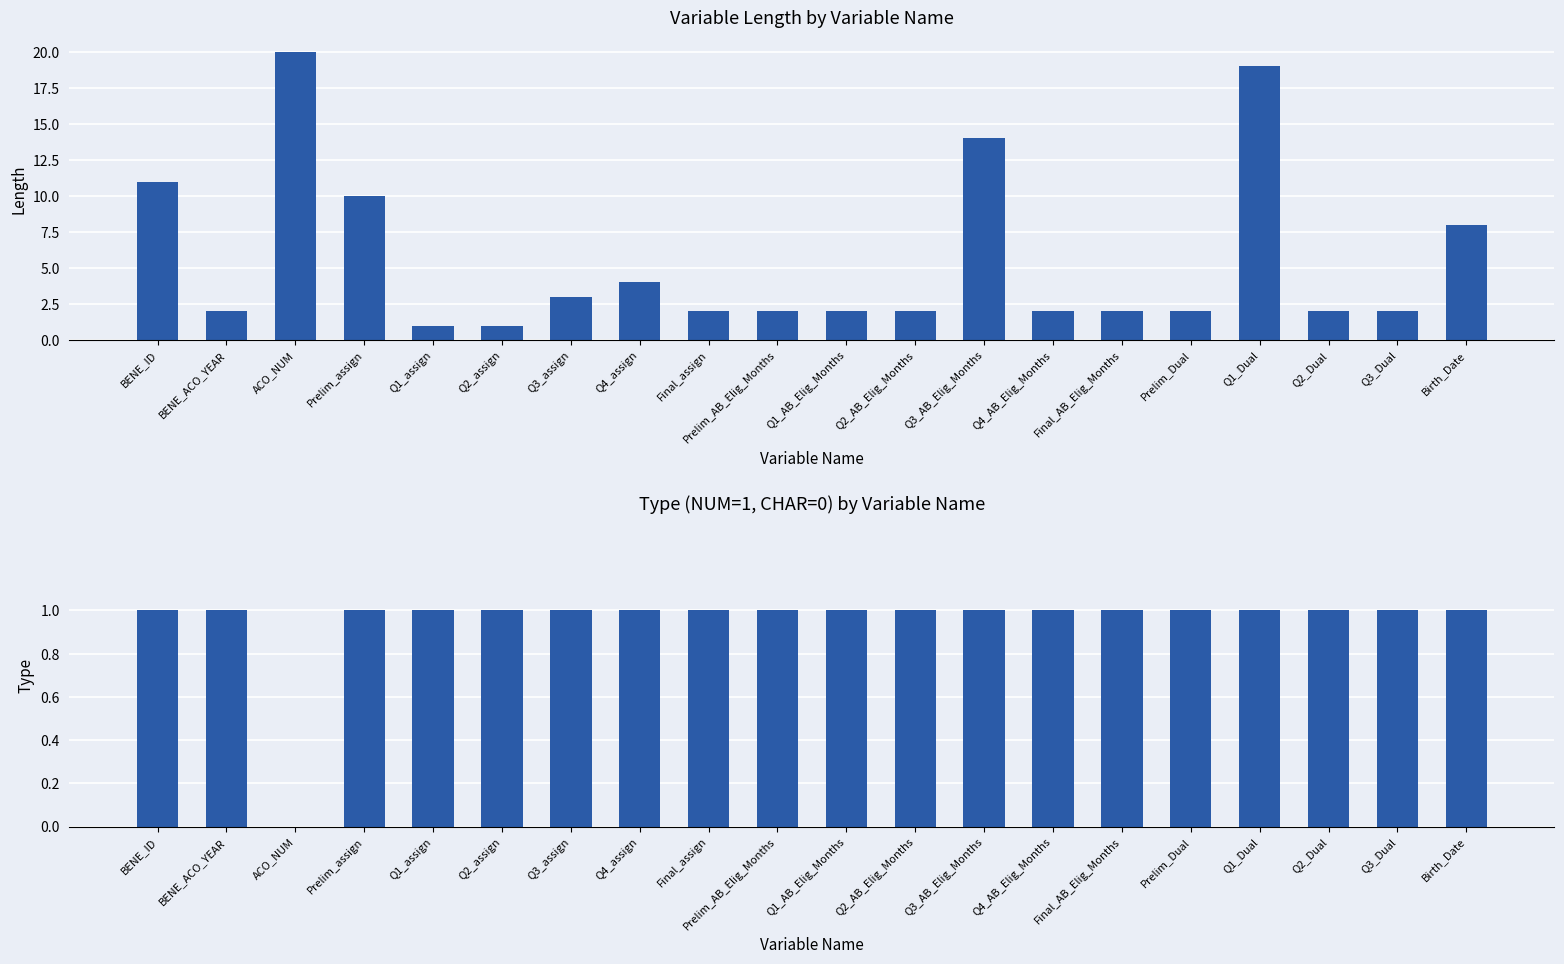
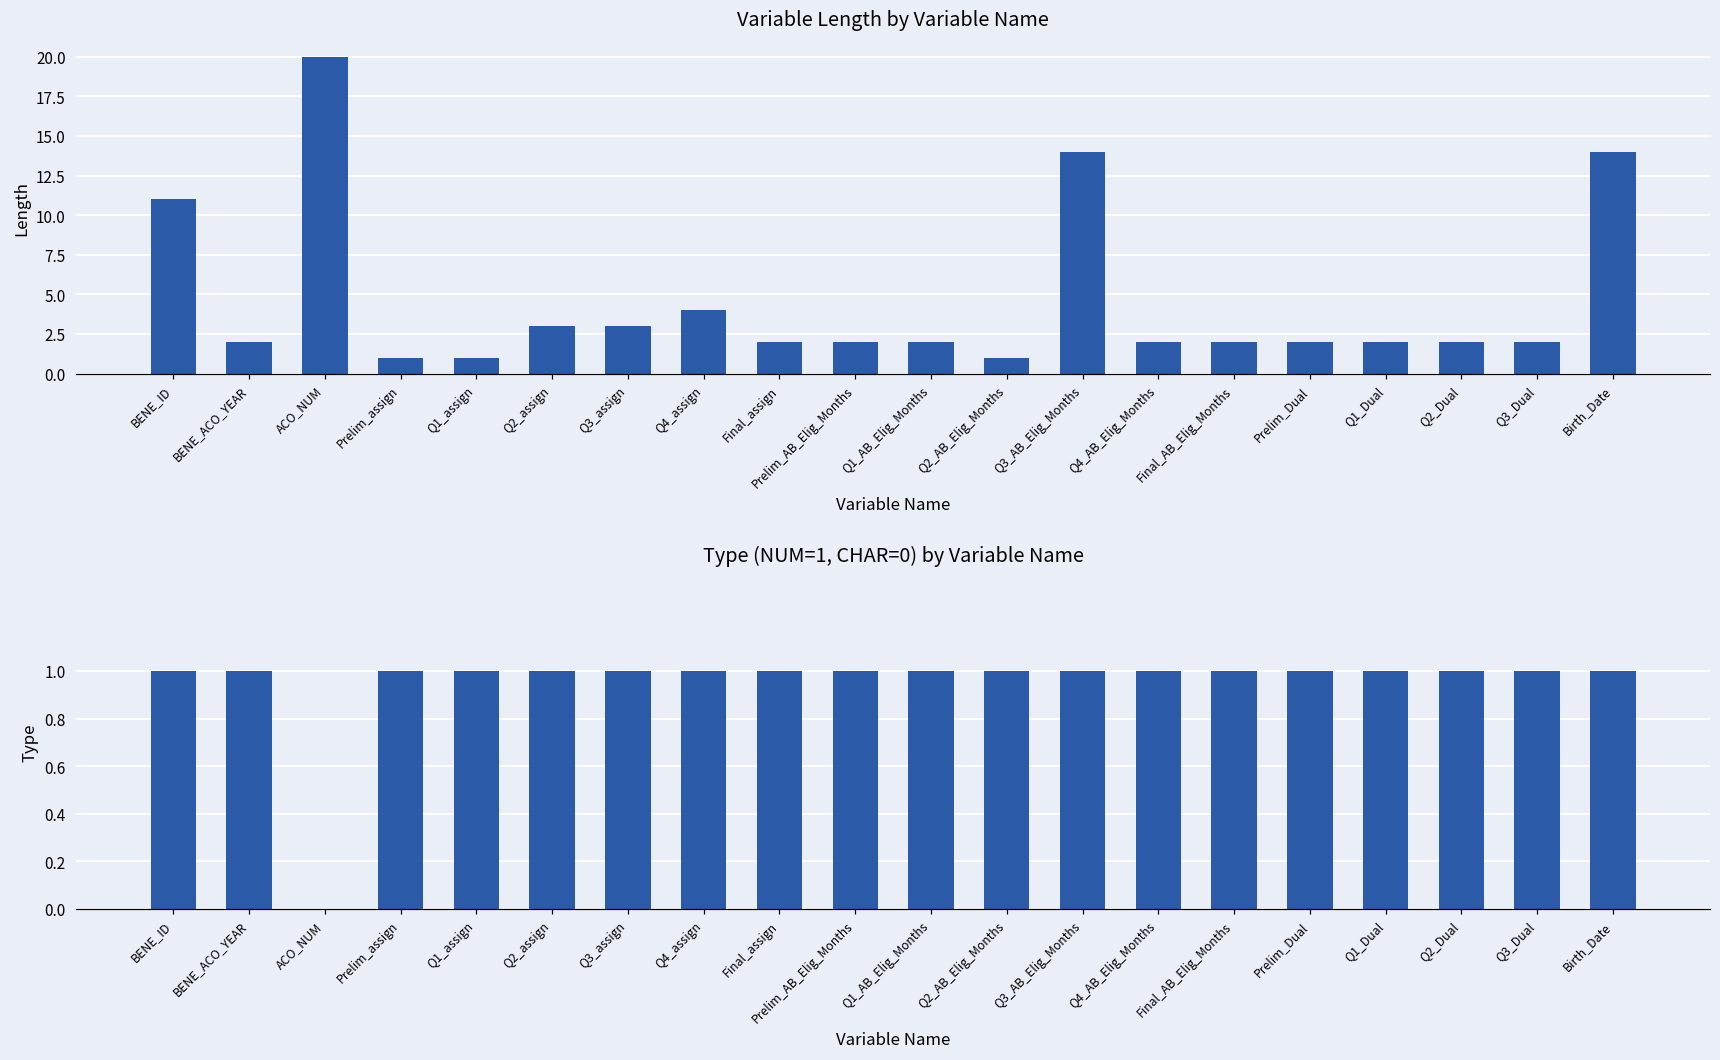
  {
    "Variable Length by Variable Name": {
      "BENE_ID": 11,
      "BENE_ACO_YEAR": 2,
      "ACO_NUM": 20,
-     "Prelim_assign": 10,
+     "Prelim_assign": 1,
      "Q1_assign": 1,
-     "Q2_assign": 1,
+     "Q2_assign": 3,
      "Q3_assign": 3,
      "Q4_assign": 4,
      "Final_assign": 2,
      "Prelim_AB_Elig_Months": 2,
      "Q1_AB_Elig_Months": 2,
-     "Q2_AB_Elig_Months": 2,
+     "Q2_AB_Elig_Months": 1,
      "Q3_AB_Elig_Months": 14,
      "Q4_AB_Elig_Months": 2,
      "Final_AB_Elig_Months": 2,
      "Prelim_Dual": 2,
-     "Q1_Dual": 19,
+     "Q1_Dual": 2,
      "Q2_Dual": 2,
      "Q3_Dual": 2,
-     "Birth_Date": 8
+     "Birth_Date": 14
    },
    "Type (NUM=1, CHAR=0) by Variable Name": {
      "BENE_ID": 1.00,
      "BENE_ACO_YEAR": 1.00,
      "ACO_NUM": 0.00,
      "Prelim_assign": 1.00,
      "Q1_assign": 1.00,
      "Q2_assign": 1.00,
      "Q3_assign": 1.00,
      "Q4_assign": 1.00,
      "Final_assign": 1.00,
      "Prelim_AB_Elig_Months": 1.00,
      "Q1_AB_Elig_Months": 1.00,
      "Q2_AB_Elig_Months": 1.00,
      "Q3_AB_Elig_Months": 1.00,
      "Q4_AB_Elig_Months": 1.00,
      "Final_AB_Elig_Months": 1.00,
      "Prelim_Dual": 1.00,
      "Q1_Dual": 1.00,
      "Q2_Dual": 1.00,
      "Q3_Dual": 1.00,
      "Birth_Date": 1.00
    }
  }
